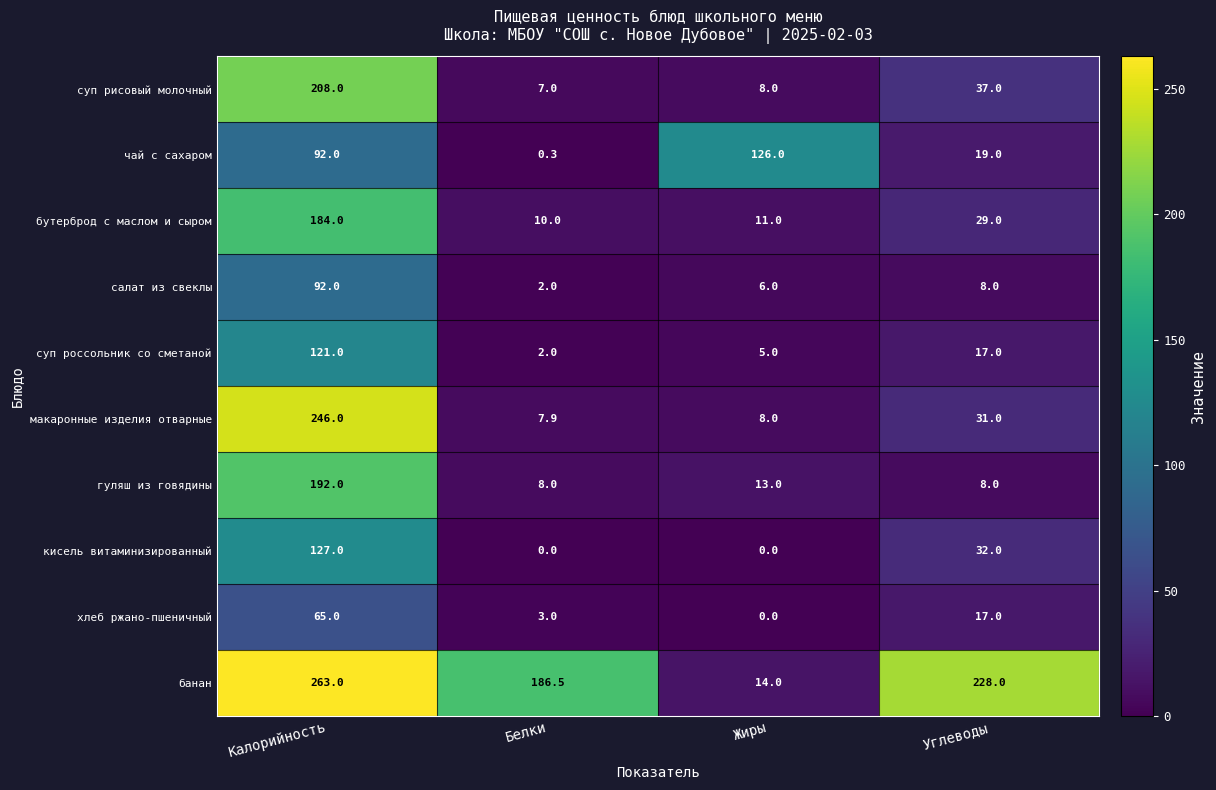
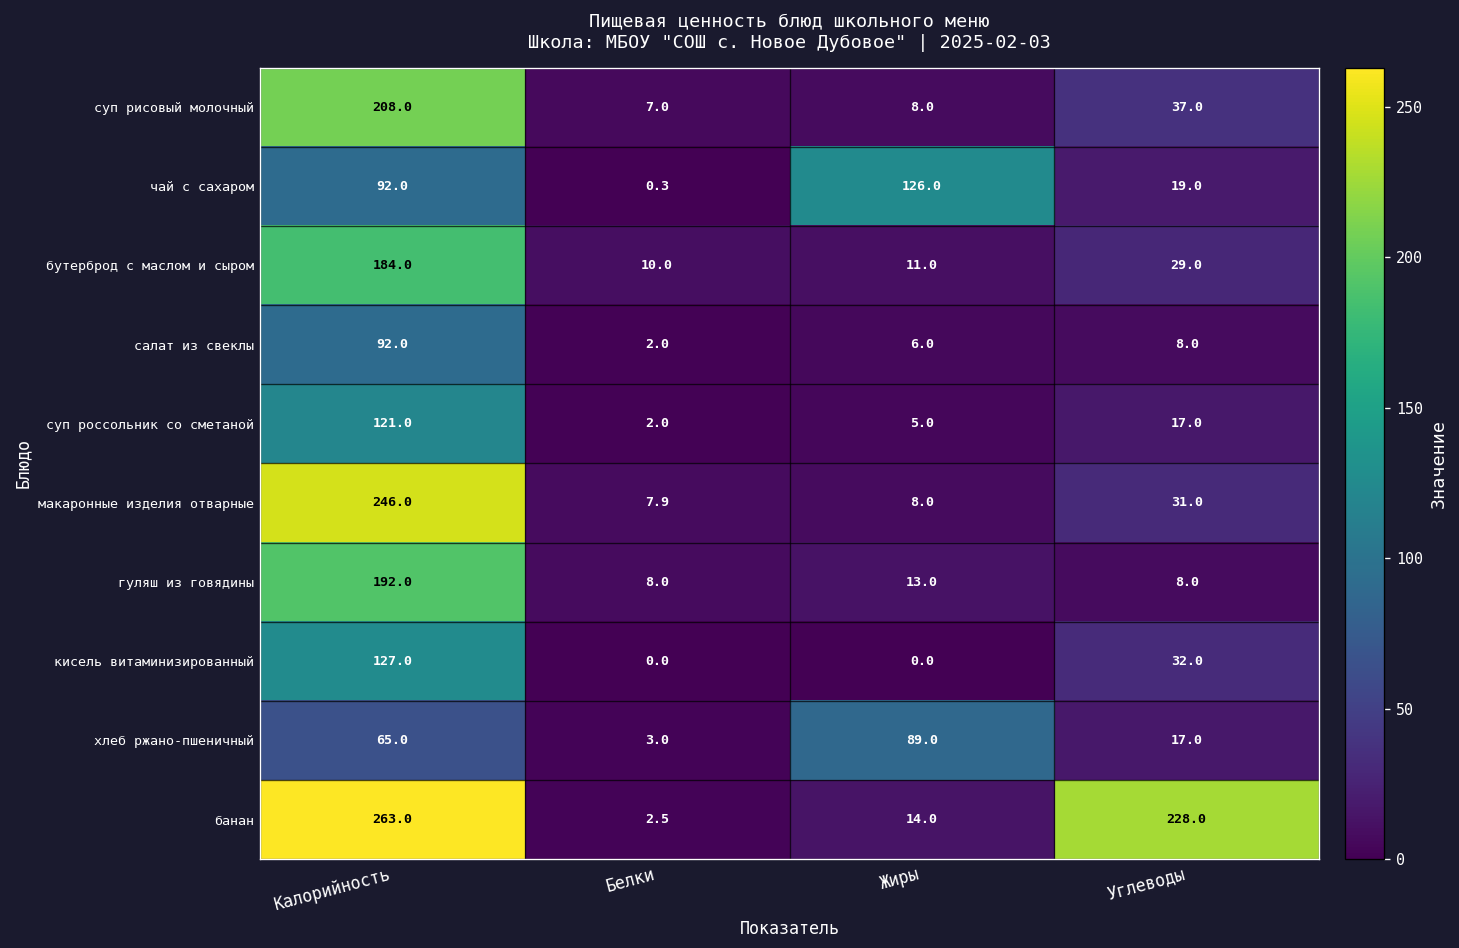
  {
    "суп рисовый молочный": {
      "Калорийность": 208.0,
      "Белки": 7.0,
      "Жиры": 8.0,
      "Углеводы": 37.0
    },
    "чай с сахаром": {
      "Калорийность": 92.0,
      "Белки": 0.3,
      "Жиры": 126.0,
      "Углеводы": 19.0
    },
    "бутерброд с маслом и сыром": {
      "Калорийность": 184.0,
      "Белки": 10.0,
      "Жиры": 11.0,
      "Углеводы": 29.0
    },
    "салат из свеклы": {
      "Калорийность": 92.0,
      "Белки": 2.0,
      "Жиры": 6.0,
      "Углеводы": 8.0
    },
    "суп россольник со сметаной": {
      "Калорийность": 121.0,
      "Белки": 2.0,
      "Жиры": 5.0,
      "Углеводы": 17.0
    },
    "макаронные изделия отварные": {
      "Калорийность": 246.0,
      "Белки": 7.9,
      "Жиры": 8.0,
      "Углеводы": 31.0
    },
    "гуляш из говядины": {
      "Калорийность": 192.0,
      "Белки": 8.0,
      "Жиры": 13.0,
      "Углеводы": 8.0
    },
    "кисель витаминизированный": {
      "Калорийность": 127.0,
      "Белки": 0.0,
      "Жиры": 0.0,
      "Углеводы": 32.0
    },
    "хлеб ржано-пшеничный": {
      "Калорийность": 65.0,
      "Белки": 3.0,
-     "Жиры": 0.0,
+     "Жиры": 89.0,
      "Углеводы": 17.0
    },
    "банан": {
      "Калорийность": 263.0,
-     "Белки": 186.5,
+     "Белки": 2.5,
      "Жиры": 14.0,
      "Углеводы": 228.0
    }
  }
